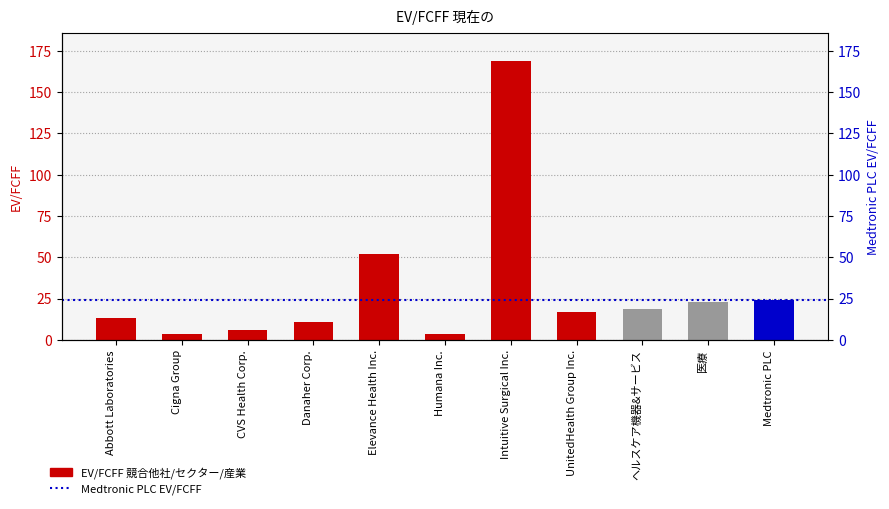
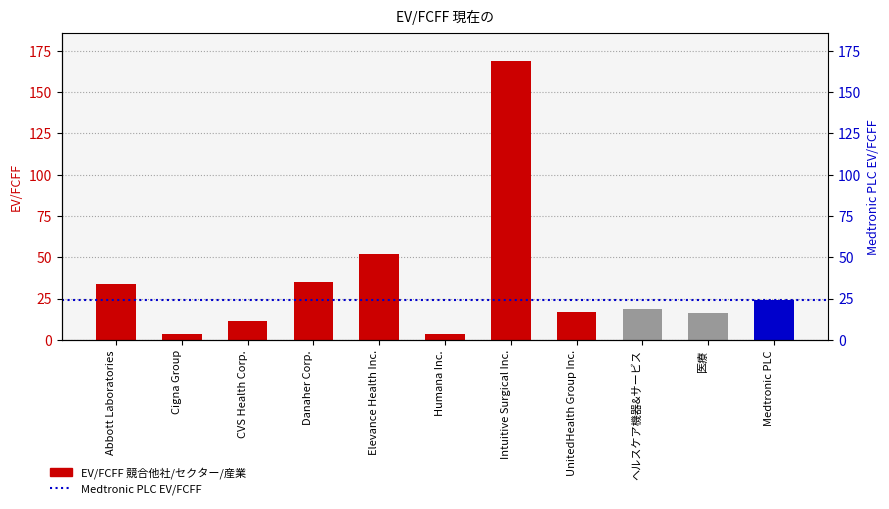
  {
-   "Abbott Laboratories": 13,
+   "Abbott Laboratories": 34,
    "Cigna Group": 4,
-   "CVS Health Corp.": 6,
-   "Danaher Corp.": 11,
+   "CVS Health Corp.": 11,
+   "Danaher Corp.": 35,
    "Elevance Health Inc.": 52,
    "Humana Inc.": 4,
    "Intuitive Surgical Inc.": 169,
    "UnitedHealth Group Inc.": 17,
    "ヘルスケア機器&サービス": 19,
-   "医療": 23,
+   "医療": 16,
    "Medtronic PLC": 24
  }
